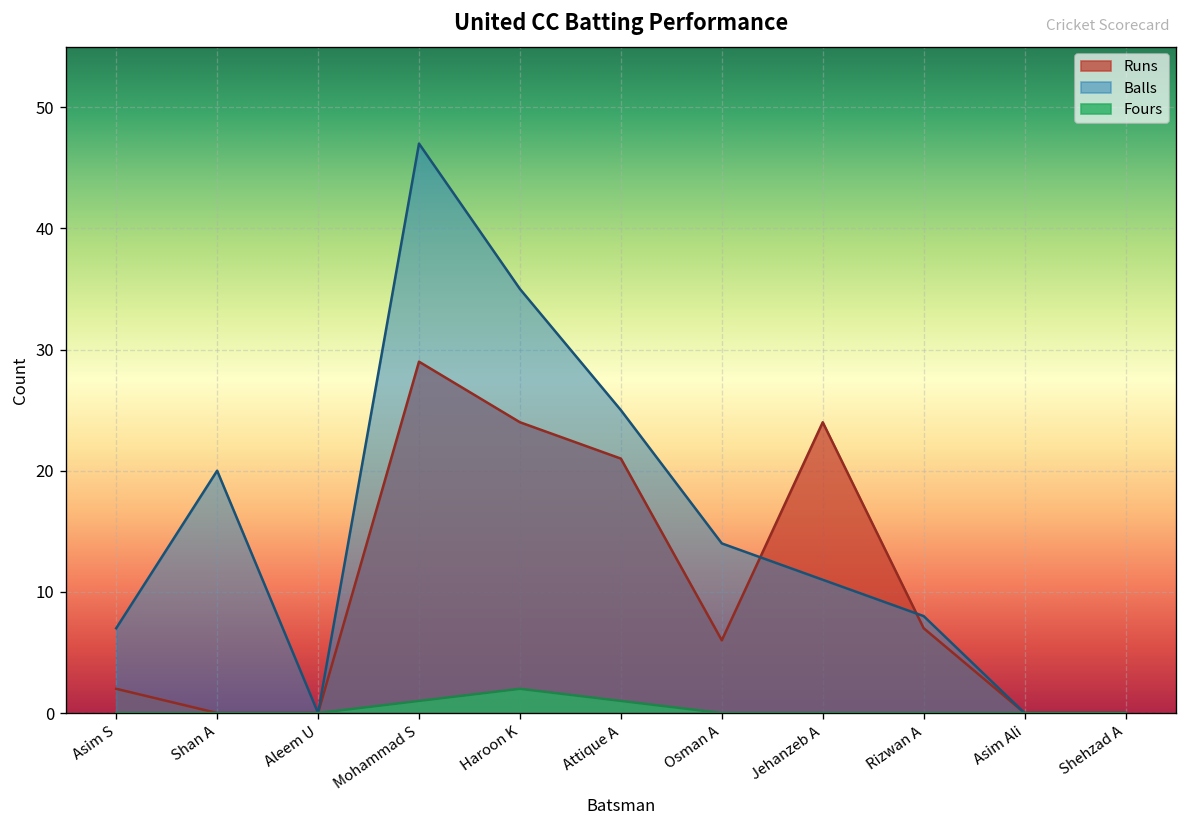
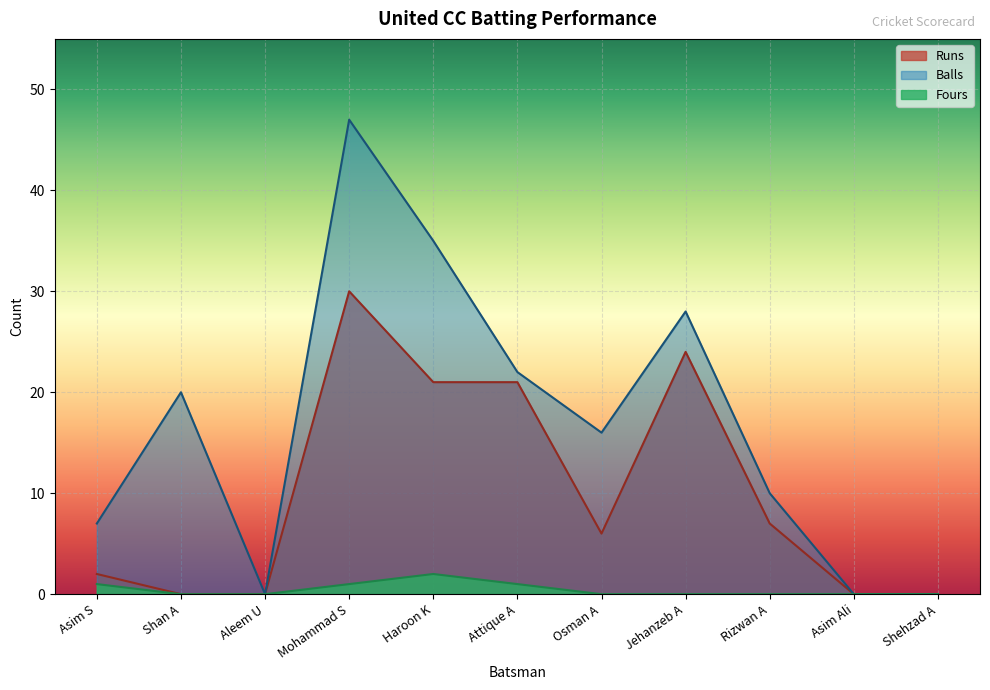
  {
    "Runs": {
      "Asim S": 2,
-     "Mohammad S": 29,
-     "Haroon K": 24,
+     "Mohammad S": 30,
+     "Haroon K": 21,
      "Attique A": 21,
      "Osman A": 6,
      "Jehanzeb A": 24,
      "Rizwan A": 7
    },
    "Balls": {
      "Asim S": 7,
      "Shan A": 20,
      "Mohammad S": 47,
      "Haroon K": 35,
-     "Attique A": 25,
-     "Osman A": 14,
-     "Jehanzeb A": 11,
-     "Rizwan A": 8
+     "Attique A": 22,
+     "Osman A": 16,
+     "Jehanzeb A": 28,
+     "Rizwan A": 10
    },
    "Fours": {
-     "Asim S": 0,
+     "Asim S": 1,
      "Mohammad S": 1,
      "Haroon K": 2,
      "Attique A": 1,
      "Osman A": 0,
      "Jehanzeb A": 0,
      "Rizwan A": 0
    }
  }
